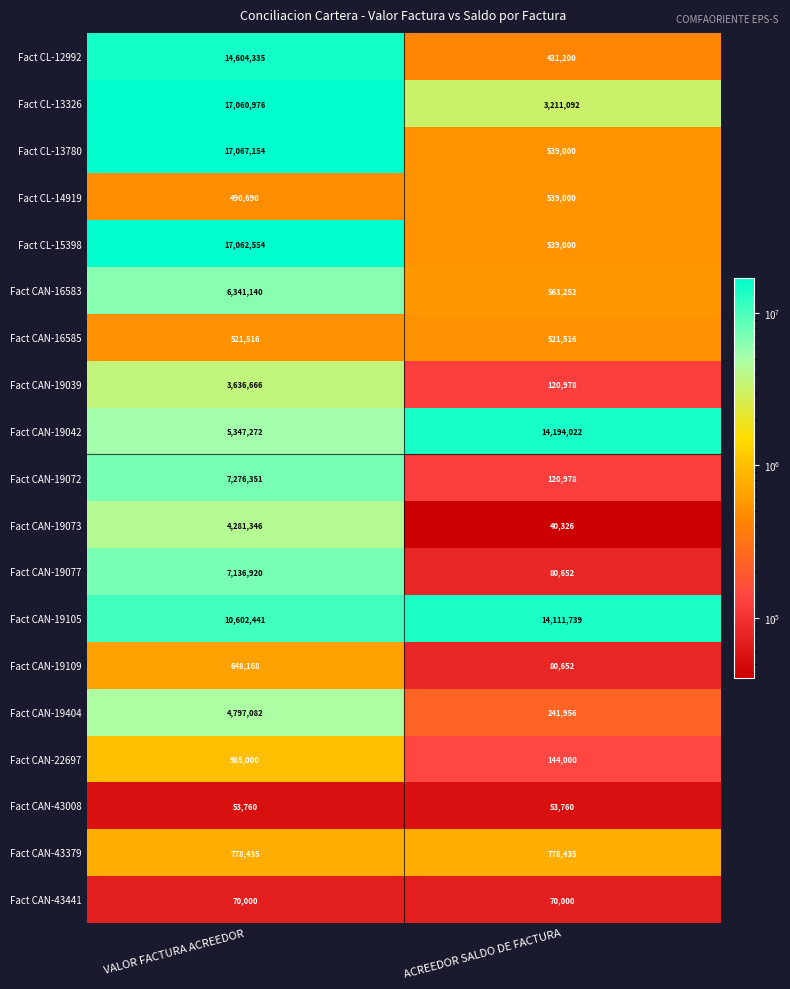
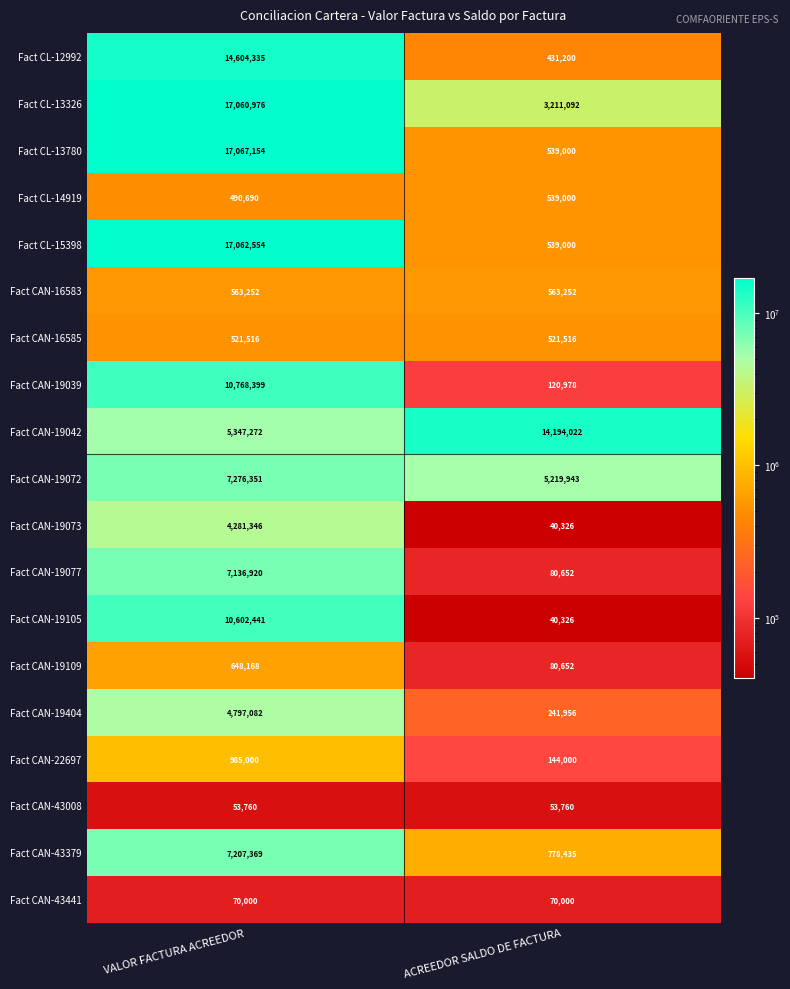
  {
    "Fact CL-12992": {
      "VALOR FACTURA ACREEDOR": "14,604,335",
      "ACREEDOR SALDO DE FACTURA": "431,200"
    },
    "Fact CL-13326": {
      "VALOR FACTURA ACREEDOR": "17,060,976",
      "ACREEDOR SALDO DE FACTURA": "3,211,092"
    },
    "Fact CL-13780": {
      "VALOR FACTURA ACREEDOR": "17,067,154",
      "ACREEDOR SALDO DE FACTURA": "539,000"
    },
    "Fact CL-14919": {
      "VALOR FACTURA ACREEDOR": "490,690",
      "ACREEDOR SALDO DE FACTURA": "539,000"
    },
    "Fact CL-15398": {
      "VALOR FACTURA ACREEDOR": "17,062,554",
      "ACREEDOR SALDO DE FACTURA": "539,000"
    },
    "Fact CAN-16583": {
-     "VALOR FACTURA ACREEDOR": "6,341,140",
+     "VALOR FACTURA ACREEDOR": "563,252",
      "ACREEDOR SALDO DE FACTURA": "563,252"
    },
    "Fact CAN-16585": {
      "VALOR FACTURA ACREEDOR": "521,516",
      "ACREEDOR SALDO DE FACTURA": "521,516"
    },
    "Fact CAN-19039": {
-     "VALOR FACTURA ACREEDOR": "3,636,666",
+     "VALOR FACTURA ACREEDOR": "10,768,399",
      "ACREEDOR SALDO DE FACTURA": "120,978"
    },
    "Fact CAN-19042": {
      "VALOR FACTURA ACREEDOR": "5,347,272",
      "ACREEDOR SALDO DE FACTURA": "14,194,022"
    },
    "Fact CAN-19072": {
      "VALOR FACTURA ACREEDOR": "7,276,351",
-     "ACREEDOR SALDO DE FACTURA": "120,978"
+     "ACREEDOR SALDO DE FACTURA": "5,219,943"
    },
    "Fact CAN-19073": {
      "VALOR FACTURA ACREEDOR": "4,281,346",
      "ACREEDOR SALDO DE FACTURA": "40,326"
    },
    "Fact CAN-19077": {
      "VALOR FACTURA ACREEDOR": "7,136,920",
      "ACREEDOR SALDO DE FACTURA": "80,652"
    },
    "Fact CAN-19105": {
      "VALOR FACTURA ACREEDOR": "10,602,441",
-     "ACREEDOR SALDO DE FACTURA": "14,111,739"
+     "ACREEDOR SALDO DE FACTURA": "40,326"
    },
    "Fact CAN-19109": {
      "VALOR FACTURA ACREEDOR": "648,168",
      "ACREEDOR SALDO DE FACTURA": "80,652"
    },
    "Fact CAN-19404": {
      "VALOR FACTURA ACREEDOR": "4,797,082",
      "ACREEDOR SALDO DE FACTURA": "241,956"
    },
    "Fact CAN-22697": {
      "VALOR FACTURA ACREEDOR": "985,000",
      "ACREEDOR SALDO DE FACTURA": "144,000"
    },
    "Fact CAN-43008": {
      "VALOR FACTURA ACREEDOR": "53,760",
      "ACREEDOR SALDO DE FACTURA": "53,760"
    },
    "Fact CAN-43379": {
-     "VALOR FACTURA ACREEDOR": "778,435",
+     "VALOR FACTURA ACREEDOR": "7,207,369",
      "ACREEDOR SALDO DE FACTURA": "778,435"
    },
    "Fact CAN-43441": {
      "VALOR FACTURA ACREEDOR": "70,000",
      "ACREEDOR SALDO DE FACTURA": "70,000"
    }
  }
